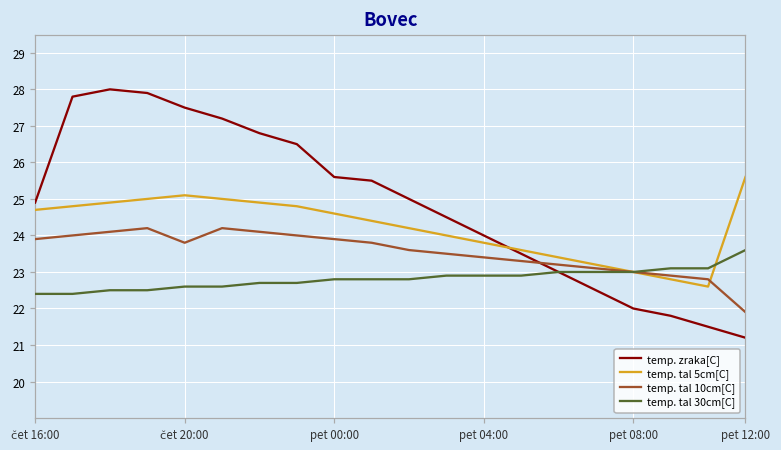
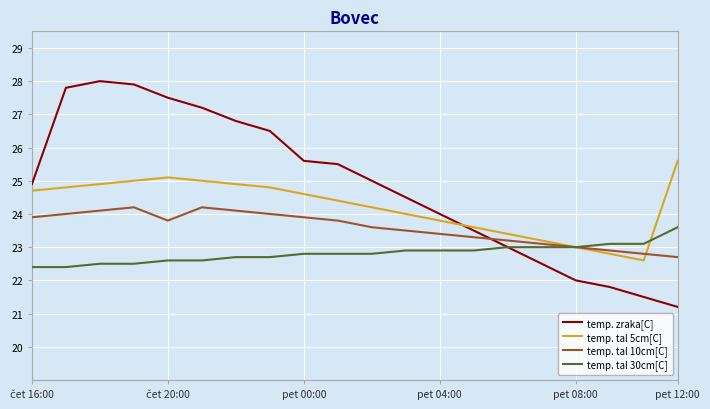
  {
    "temp. zraka[C]": {
      "čet 16:00": 24.9,
      "čet 20:00": 27.5,
      "pet 00:00": 25.6,
      "pet 04:00": 24.0,
      "pet 08:00": 22.0,
      "pet 12:00": 21.2
    },
    "temp. tal 5cm[C]": {
      "čet 16:00": 24.7,
      "čet 20:00": 25.1,
      "pet 00:00": 24.6,
      "pet 04:00": 23.8,
      "pet 12:00": 25.6
    },
    "temp. tal 10cm[C]": {
      "čet 16:00": 23.9,
      "čet 20:00": 23.8,
      "pet 00:00": 23.9,
      "pet 04:00": 23.4,
-     "pet 12:00": 21.9
+     "pet 12:00": 22.7
    },
    "temp. tal 30cm[C]": {
      "čet 16:00": 22.4,
      "čet 20:00": 22.6,
      "pet 00:00": 22.8,
      "pet 04:00": 22.9,
      "pet 12:00": 23.6
    }
  }
